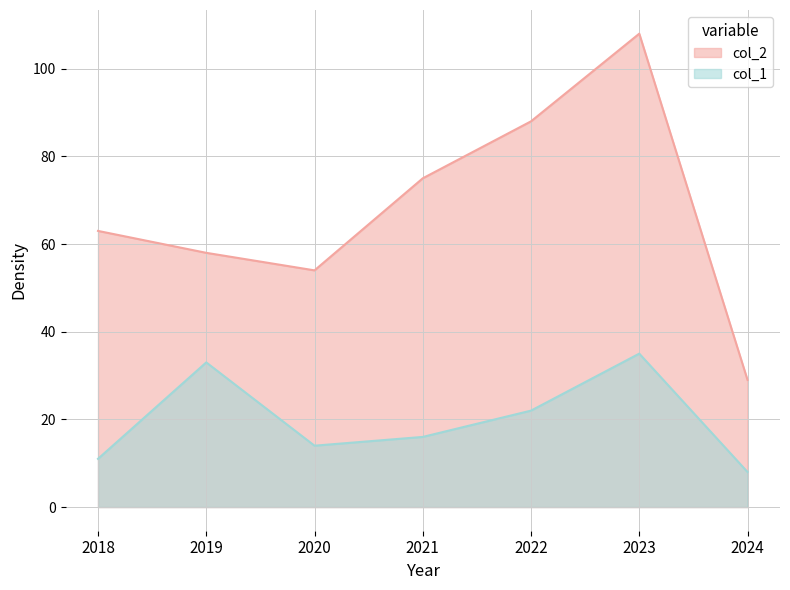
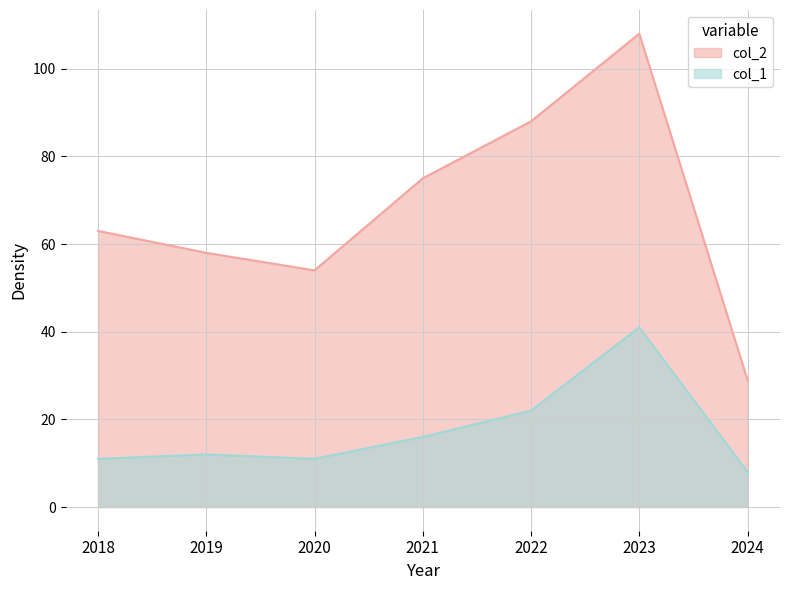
  {
    "col_2": {
      "2018": 63,
      "2019": 58,
      "2020": 54,
      "2021": 75,
      "2022": 88,
      "2023": 108,
      "2024": 29
    },
    "col_1": {
      "2018": 11,
-     "2019": 33,
-     "2020": 14,
+     "2019": 12,
+     "2020": 11,
      "2021": 16,
      "2022": 22,
-     "2023": 35,
+     "2023": 41,
      "2024": 8
    }
  }
